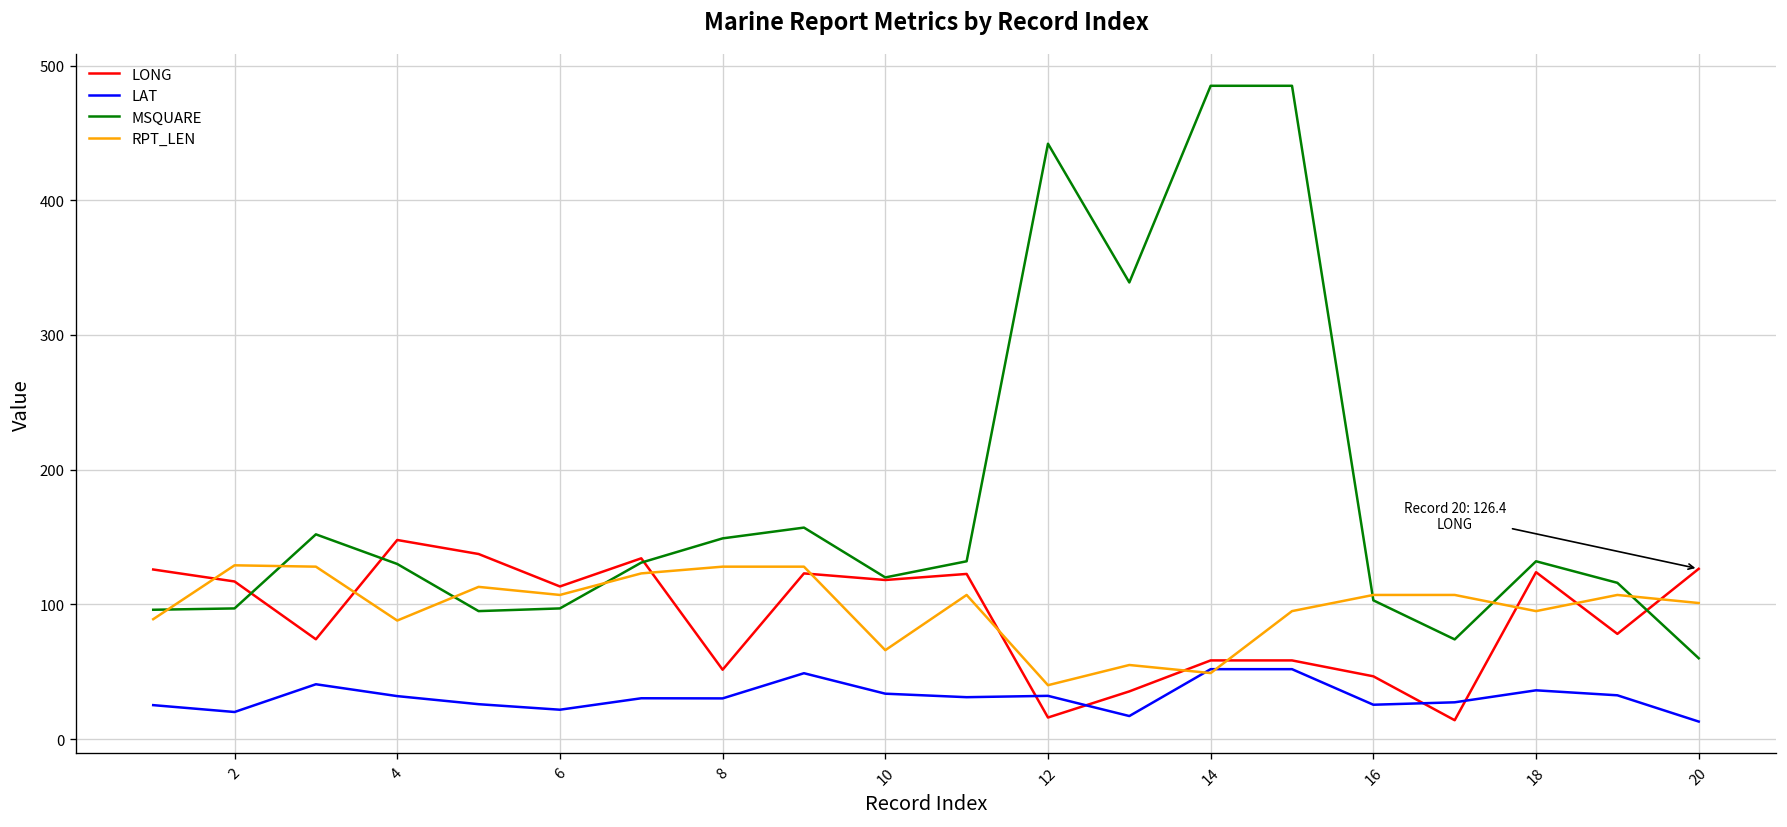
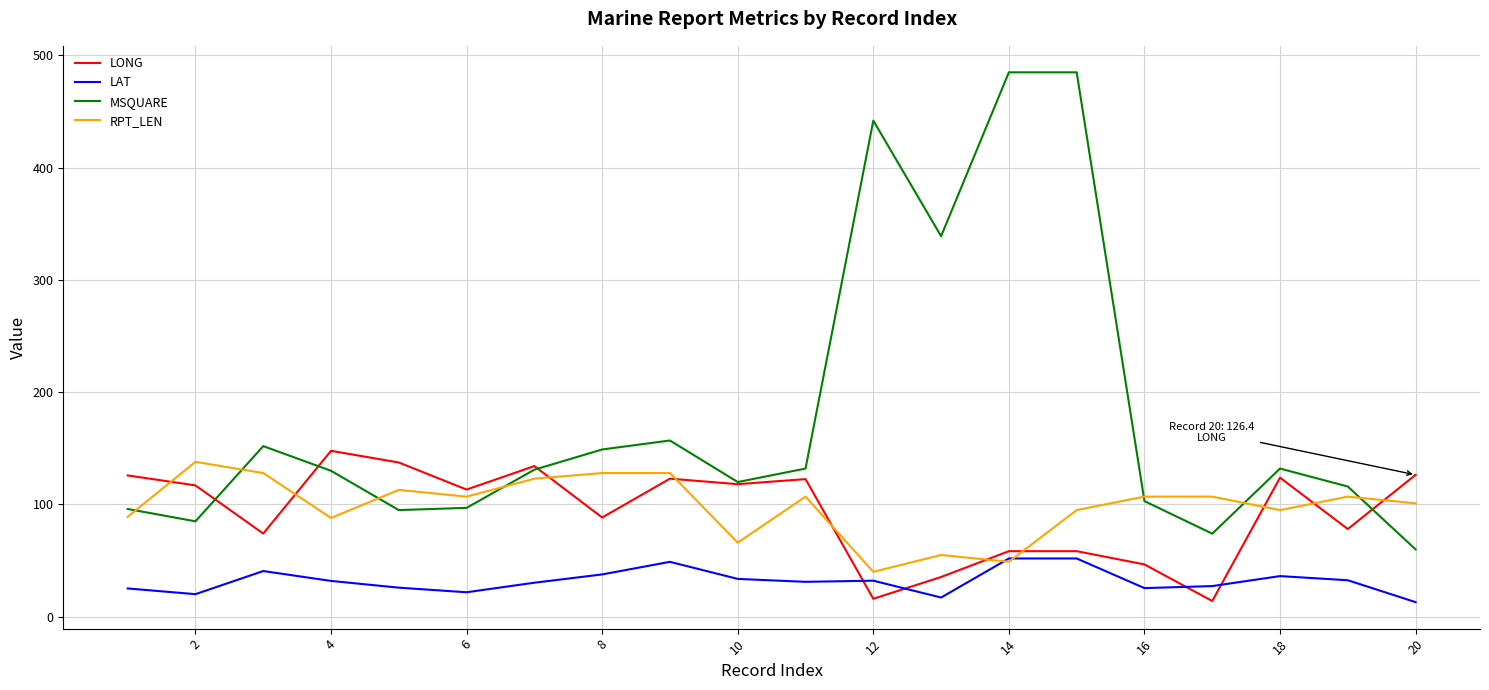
  {
    "LONG": {
      "2": 117,
      "4": 148,
      "6": 113,
-     "8": 52,
+     "8": 88,
      "12": 16,
      "14": 58,
      "16": 47,
      "18": 124,
      "20": 126
    },
    "LAT": {
      "2": 20,
      "4": 32,
      "6": 22,
-     "8": 30,
+     "8": 38,
      "10": 34,
      "12": 32,
      "14": 52,
      "16": 26,
      "18": 36,
      "20": 13
    },
    "MSQUARE": {
-     "2": 97,
+     "2": 85,
      "4": 130,
      "6": 97,
      "8": 149,
      "12": 442,
      "14": 485,
      "16": 103,
      "20": 60
    },
    "RPT_LEN": {
-     "2": 129,
+     "2": 138,
      "4": 88,
      "6": 107,
      "8": 128,
      "10": 66,
      "12": 40,
      "14": 49,
      "16": 107,
      "18": 95,
      "20": 101
    }
  }
